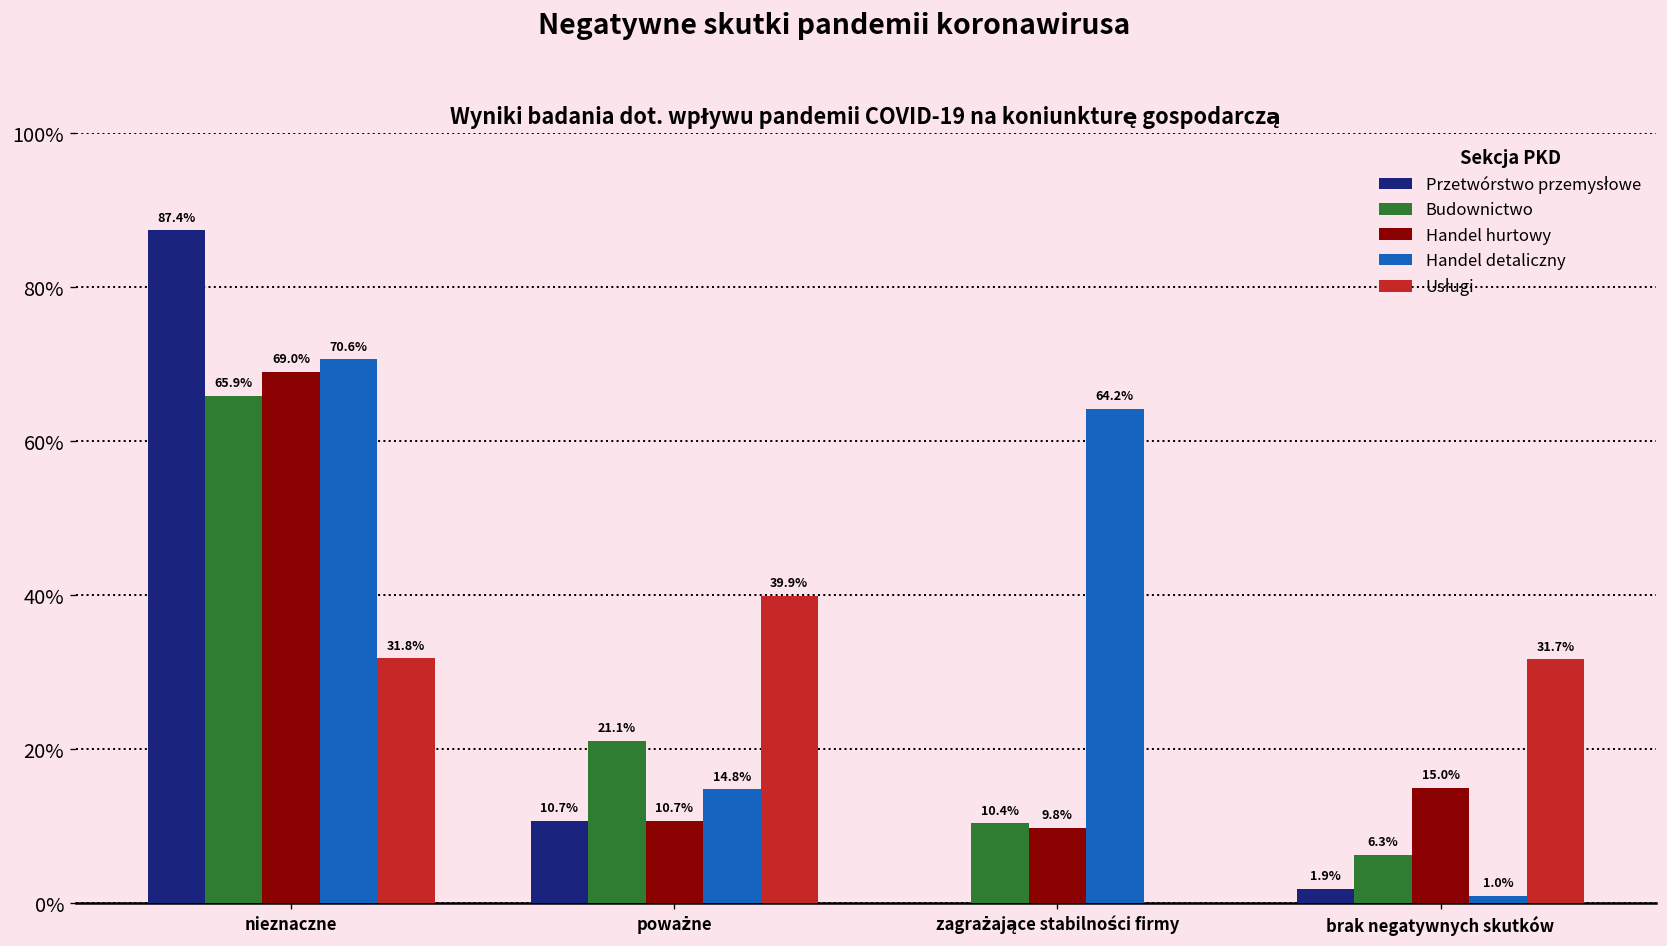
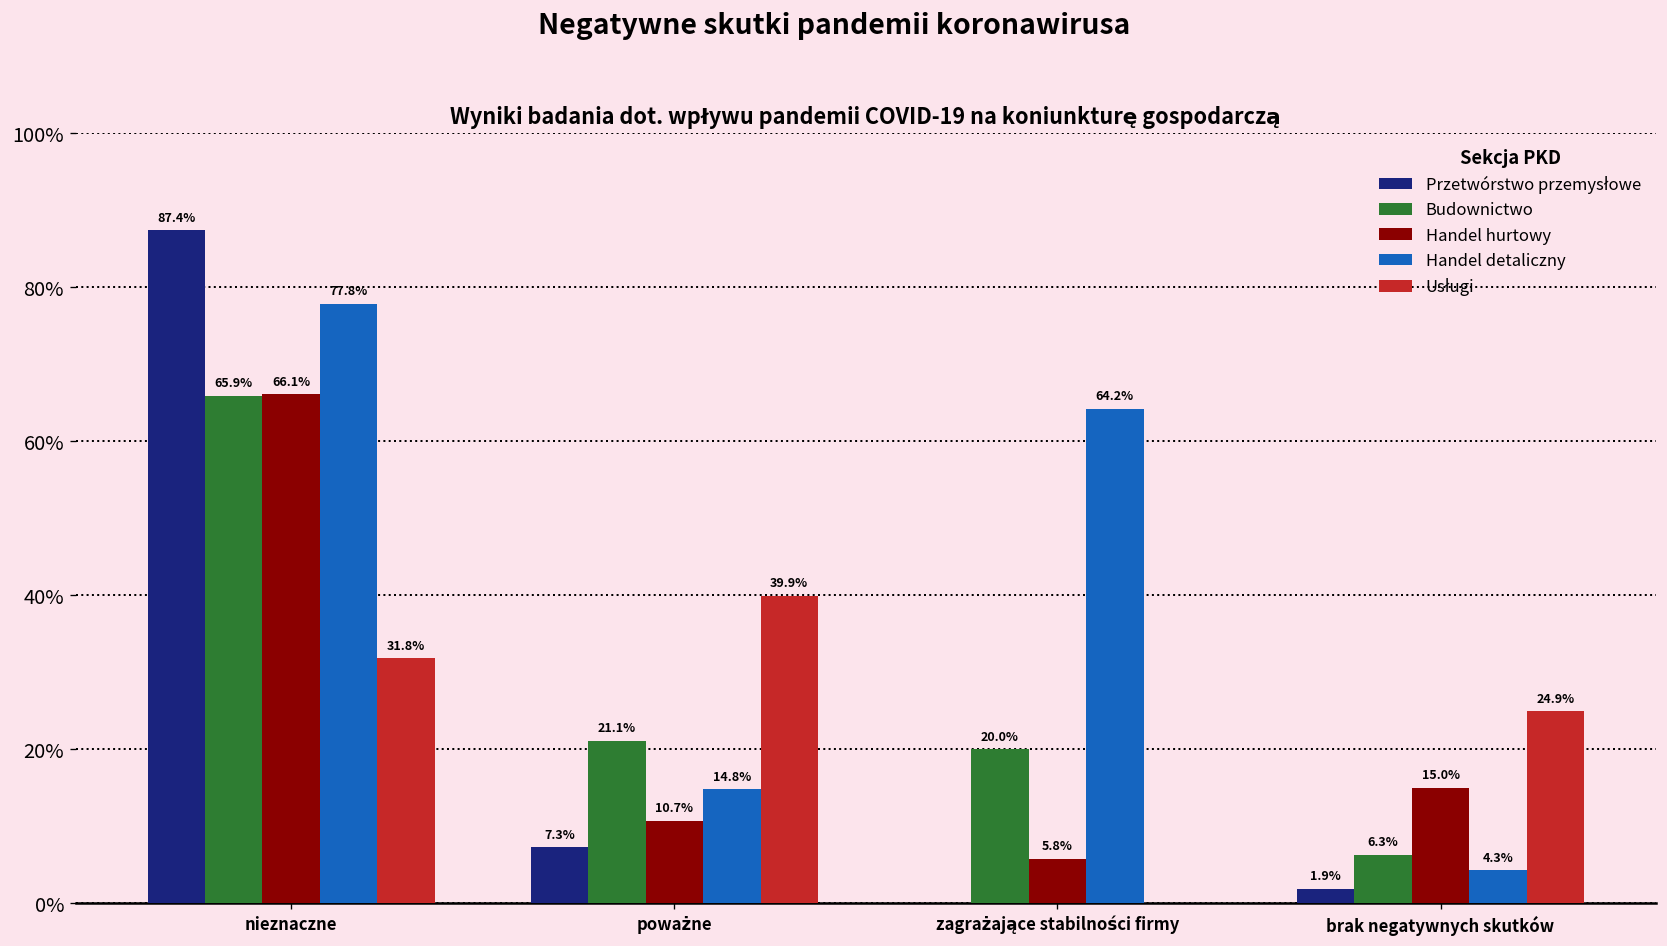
  {
    "Przetwórstwo przemysłowe": {
      "nieznaczne": "87.4%",
-     "poważne": "10.7%",
+     "poważne": "7.3%",
      "brak negatywnych skutków": "1.9%"
    },
    "Budownictwo": {
      "nieznaczne": "65.9%",
      "poważne": "21.1%",
-     "zagrażające stabilności firmy": "10.4%",
+     "zagrażające stabilności firmy": "20.0%",
      "brak negatywnych skutków": "6.3%"
    },
    "Handel hurtowy": {
-     "nieznaczne": "69.0%",
+     "nieznaczne": "66.1%",
      "poważne": "10.7%",
-     "zagrażające stabilności firmy": "9.8%",
+     "zagrażające stabilności firmy": "5.8%",
      "brak negatywnych skutków": "15.0%"
    },
    "Handel detaliczny": {
-     "nieznaczne": "70.6%",
+     "nieznaczne": "77.8%",
      "poważne": "14.8%",
      "zagrażające stabilności firmy": "64.2%",
-     "brak negatywnych skutków": "1.0%"
+     "brak negatywnych skutków": "4.3%"
    },
    "Usługi": {
      "nieznaczne": "31.8%",
      "poważne": "39.9%",
-     "brak negatywnych skutków": "31.7%"
+     "brak negatywnych skutków": "24.9%"
    }
  }
